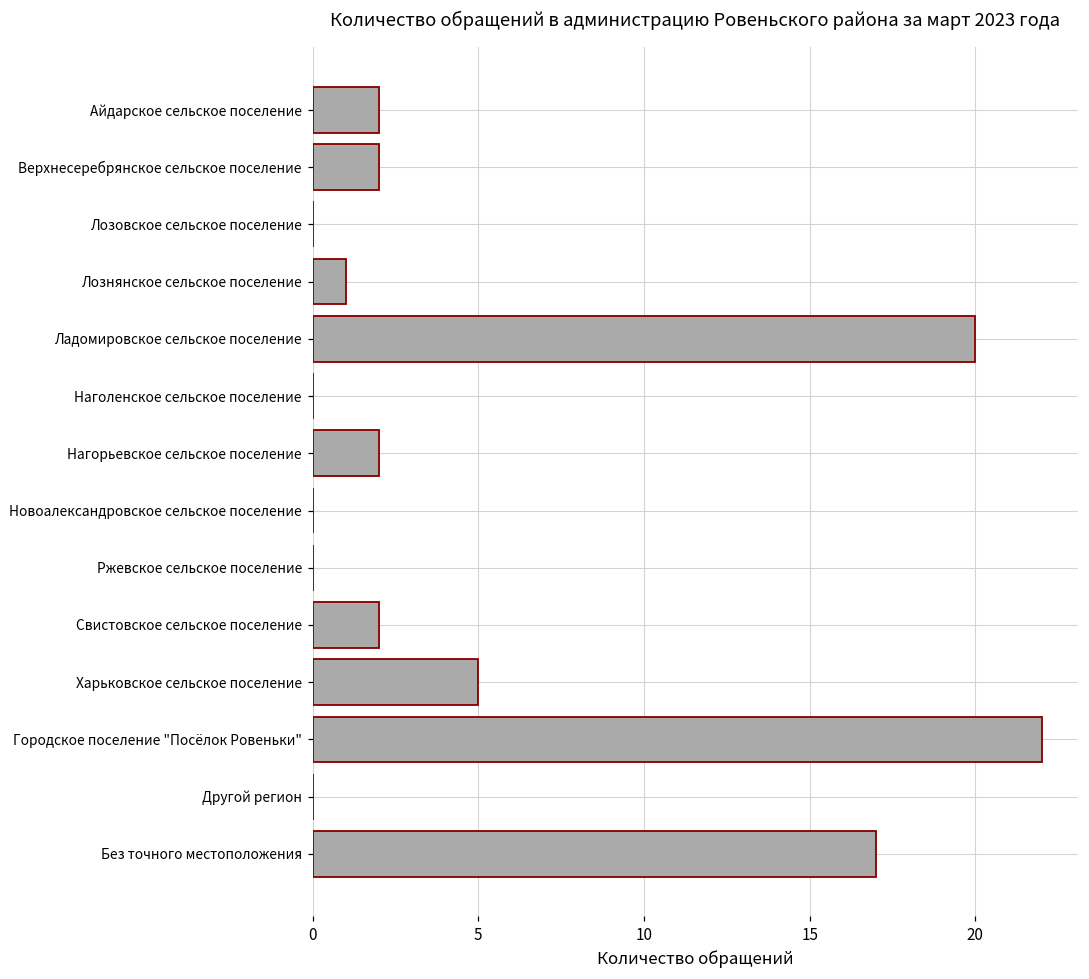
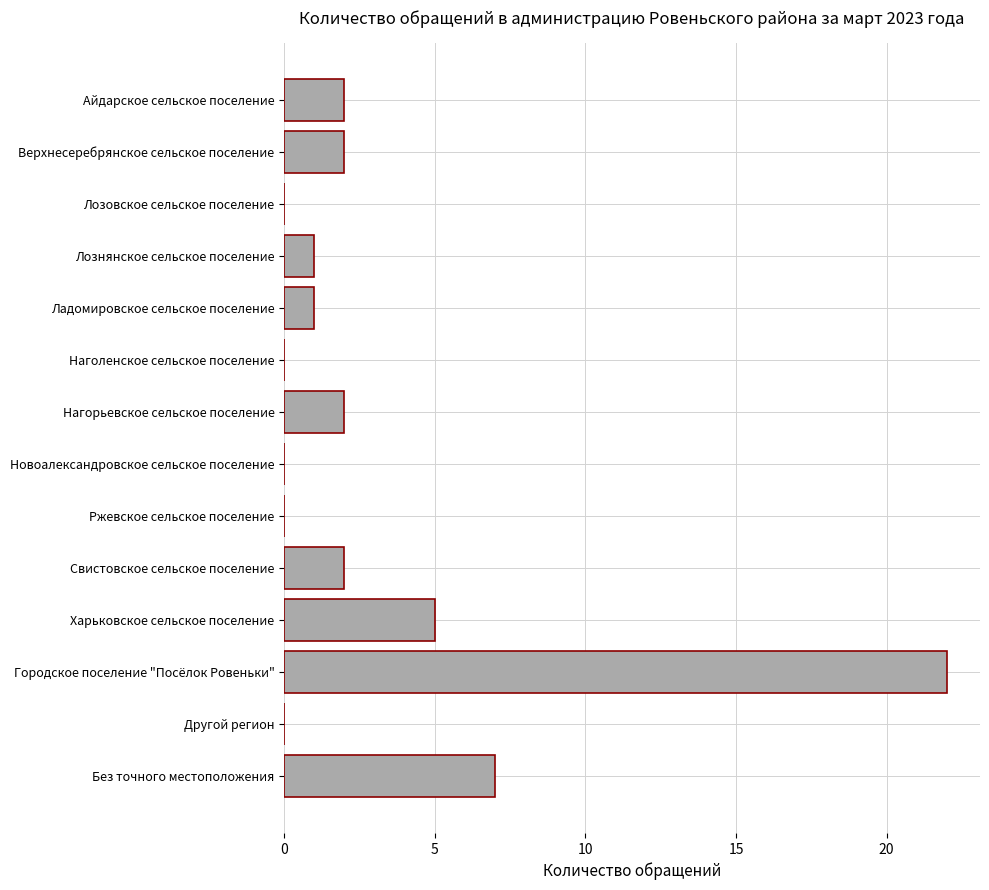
  {
    "Айдарское сельское поселение": 2,
    "Верхнесеребрянское сельское поселение": 2,
    "Лозовское сельское поселение": 0,
    "Лознянское сельское поселение": 1,
-   "Ладомировское сельское поселение": 20,
+   "Ладомировское сельское поселение": 1,
    "Наголенское сельское поселение": 0,
    "Нагорьевское сельское поселение": 2,
    "Новоалександровское сельское поселение": 0,
    "Ржевское сельское поселение": 0,
    "Свистовское сельское поселение": 2,
    "Харьковское сельское поселение": 5,
    "Городское поселение \"Посёлок Ровеньки\"": 22,
    "Другой регион": 0,
-   "Без точного местоположения": 17
+   "Без точного местоположения": 7
  }
